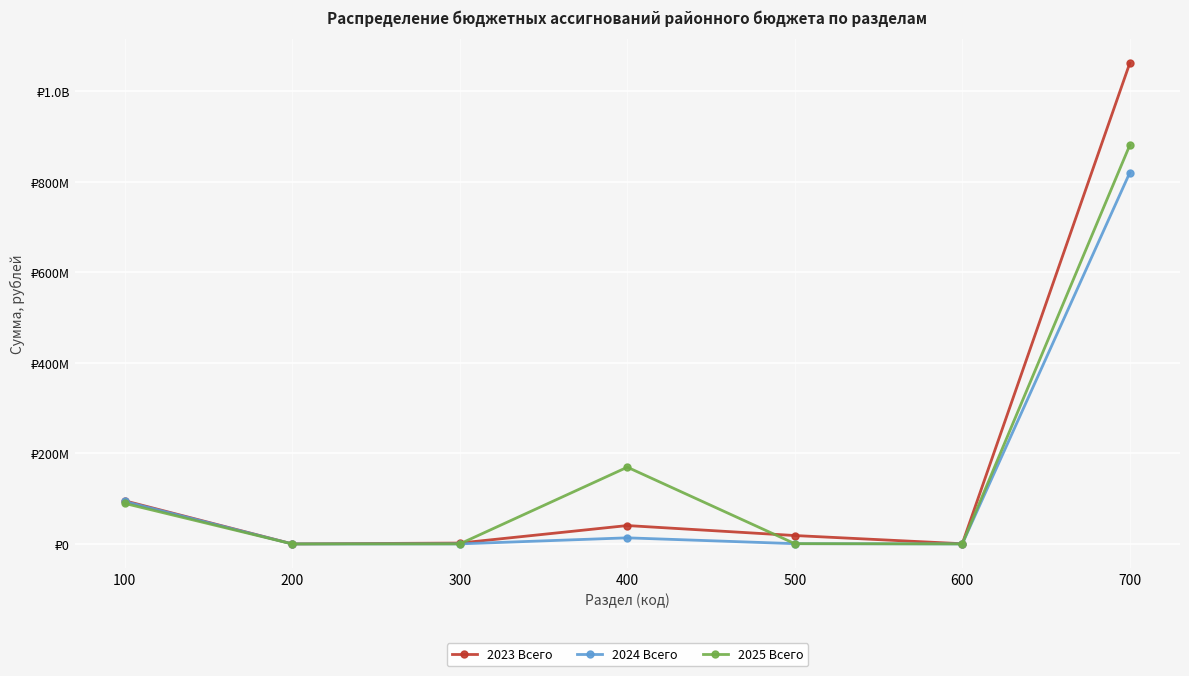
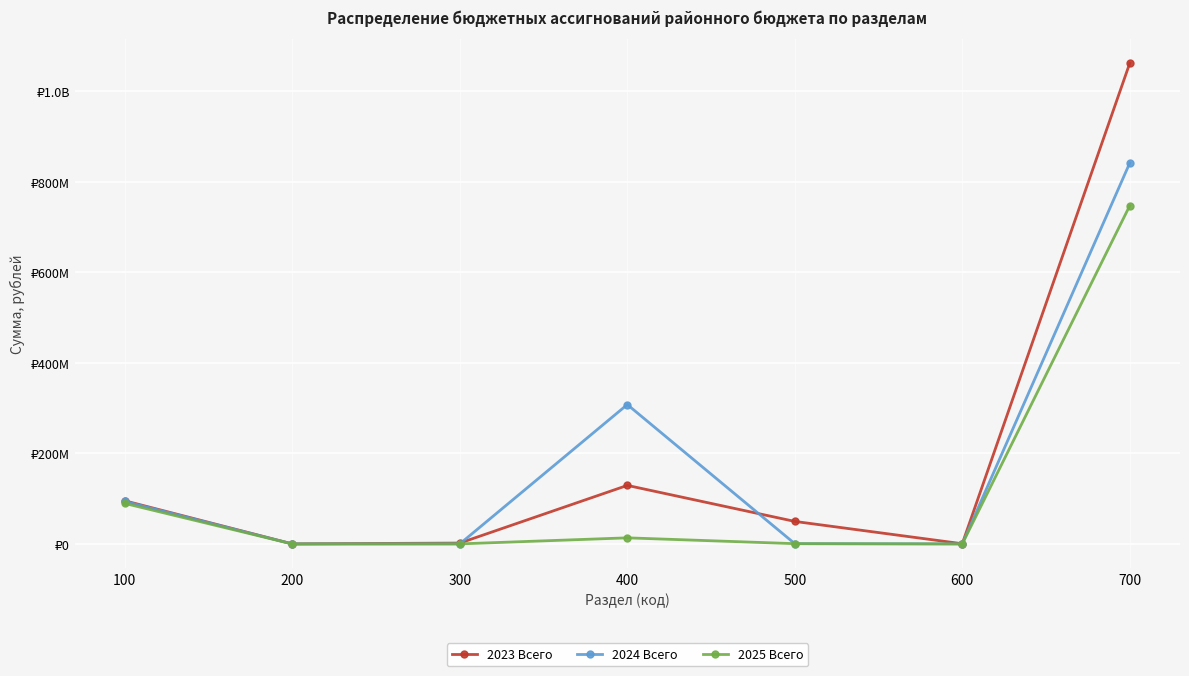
  {
    "2023 Всего": {
-     "400": "₽40000000",
-     "500": "₽20000000",
+     "400": "₽130000000",
+     "500": "₽50000000",
      "700": "₽1060000000"
    },
    "2024 Всего": {
-     "400": "₽10000000",
-     "700": "₽820000000"
+     "400": "₽310000000",
+     "700": "₽840000000"
    },
    "2025 Всего": {
-     "400": "₽170000000",
-     "700": "₽880000000"
+     "400": "₽10000000",
+     "700": "₽750000000"
    }
  }
